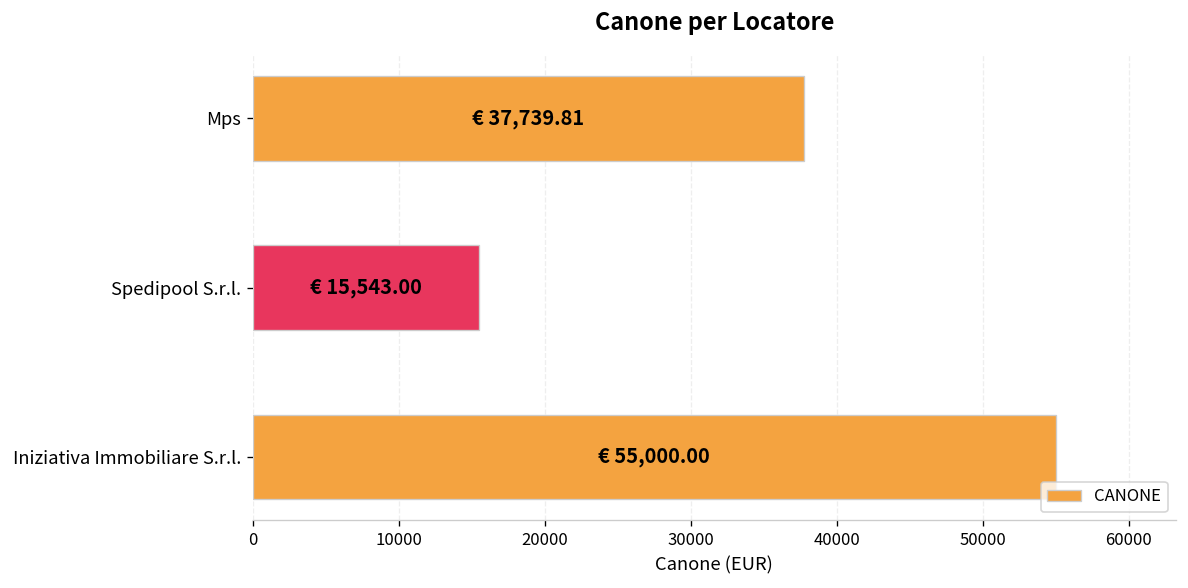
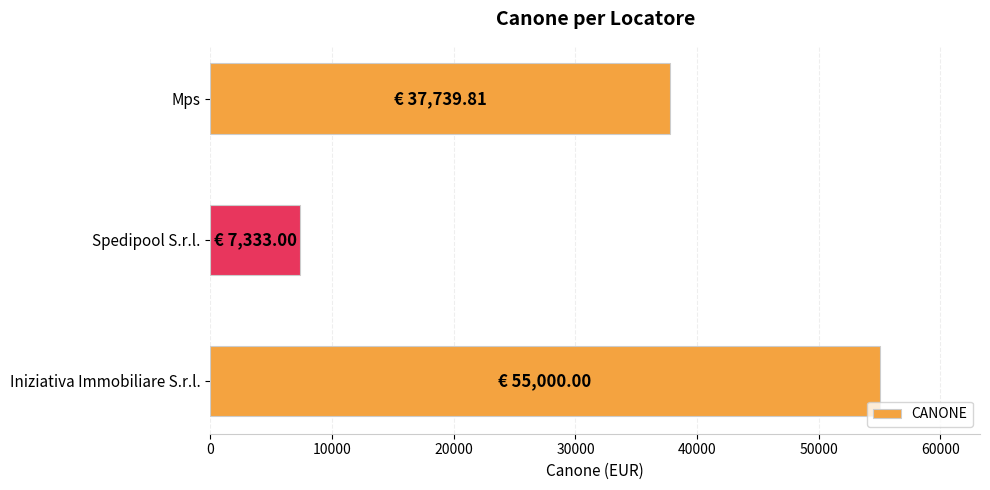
  {
    "Mps": "37,739.81",
-   "Spedipool S.r.l.": "15,543.00",
+   "Spedipool S.r.l.": "7,333.00",
    "Iniziativa Immobiliare S.r.l.": "55,000.00"
  }
